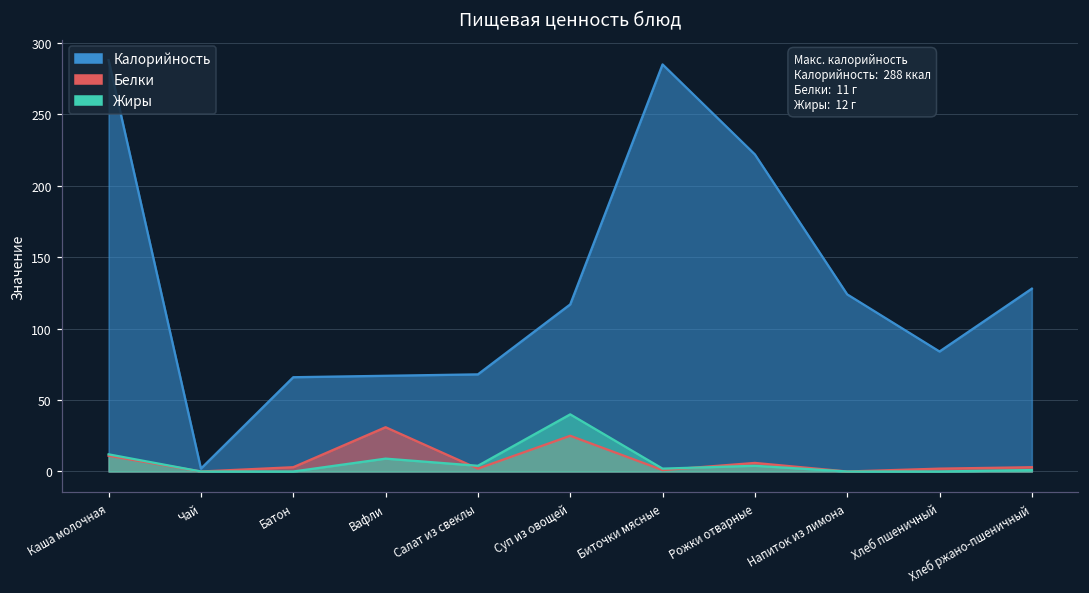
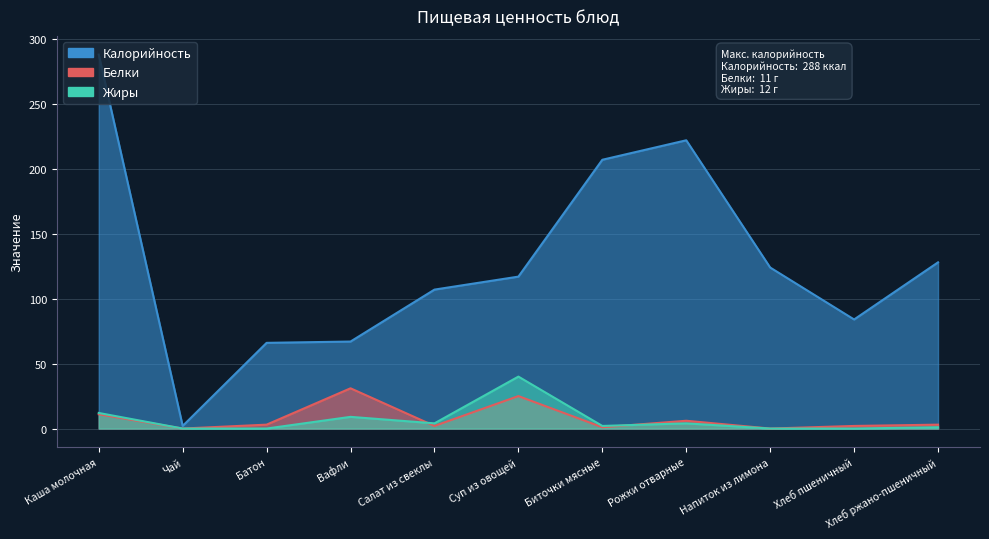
  {
    "Калорийность": {
      "Чай": 2,
      "Батон": 66,
      "Вафли": 67,
-     "Салат из свеклы": 68,
+     "Салат из свеклы": 107,
      "Суп из овощей": 117,
-     "Биточки мясные": 285,
+     "Биточки мясные": 207,
      "Рожки отварные": 222,
      "Напиток из лимона": 124,
      "Хлеб пшеничный": 84,
      "Хлеб ржано-пшеничный": 128
    },
    "Белки": {
      "Батон": 3,
      "Вафли": 31,
      "Салат из свеклы": 2,
      "Суп из овощей": 25,
      "Хлеб пшеничный": 2,
      "Хлеб ржано-пшеничный": 3
    },
    "Жиры": {
      "Батон": 0,
      "Вафли": 9,
      "Салат из свеклы": 4,
      "Суп из овощей": 40,
      "Хлеб пшеничный": 0,
      "Хлеб ржано-пшеничный": 1
    }
  }
